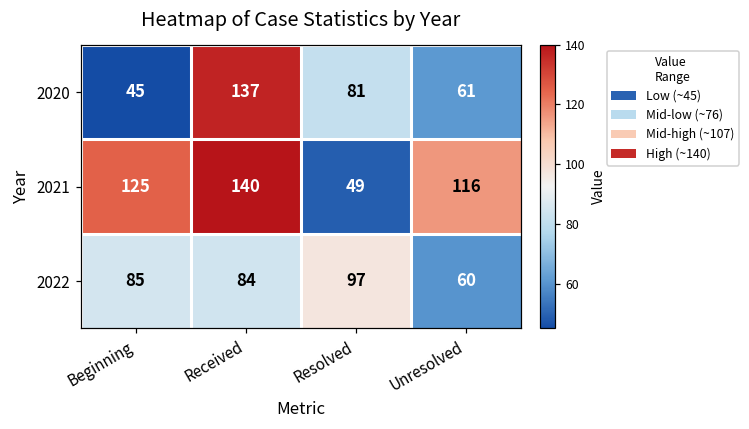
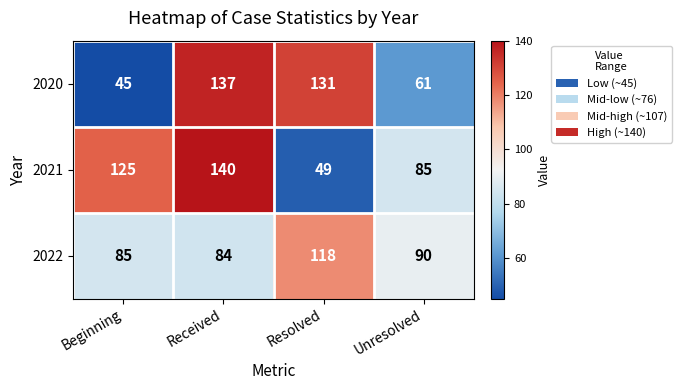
  {
    "2020": {
      "Beginning": 45,
      "Received": 137,
-     "Resolved": 81,
+     "Resolved": 131,
      "Unresolved": 61
    },
    "2021": {
      "Beginning": 125,
      "Received": 140,
      "Resolved": 49,
-     "Unresolved": 116
+     "Unresolved": 85
    },
    "2022": {
      "Beginning": 85,
      "Received": 84,
-     "Resolved": 97,
-     "Unresolved": 60
+     "Resolved": 118,
+     "Unresolved": 90
    }
  }
